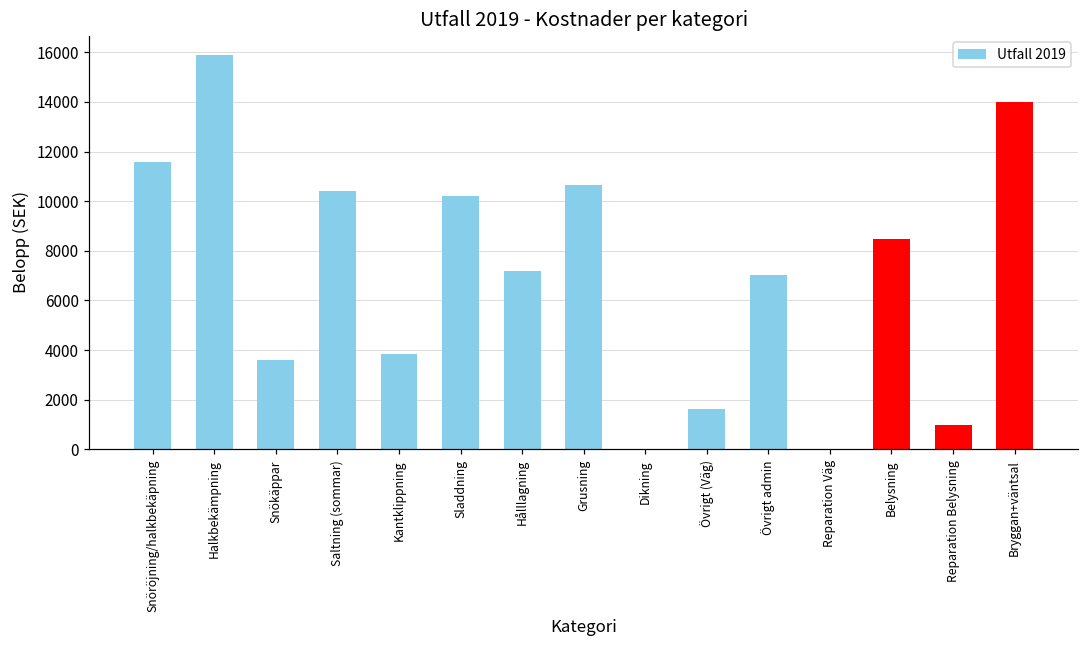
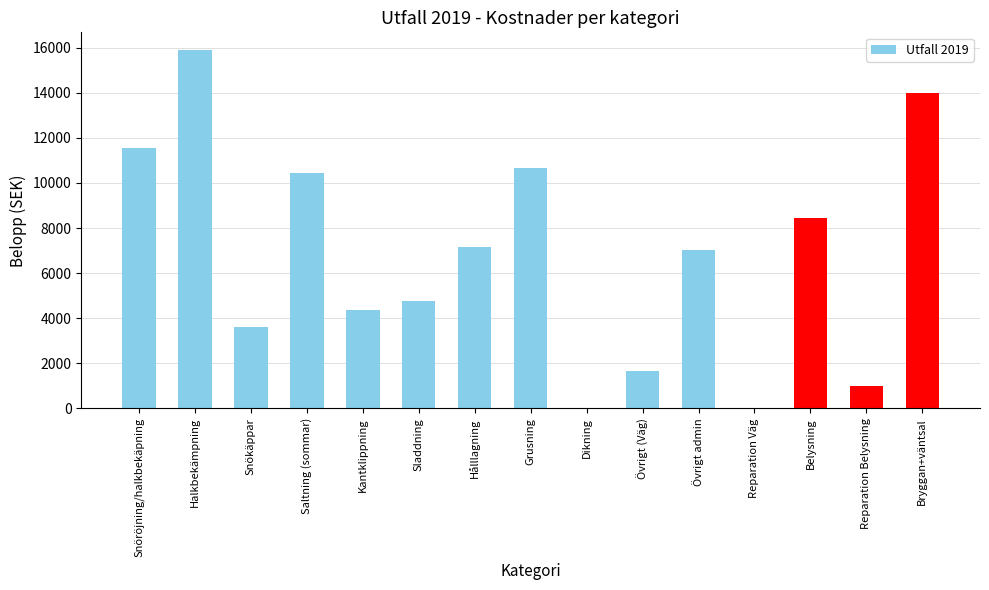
  {
    "Snöröjning/halkbekäpning": 11600,
    "Halkbekämpning": 15900,
    "Snökäppar": 3600,
    "Saltning (sommar)": 10400,
-   "Kantklippning": 3900,
-   "Sladdning": 10200,
+   "Kantklippning": 4400,
+   "Sladdning": 4800,
    "Hålllagning": 7200,
    "Grusning": 10600,
    "Dikning": 0,
    "Övrigt (Väg)": 1600,
    "Övrigt admin": 7000,
    "Reparation Väg": 0,
    "Belysning": 8500,
    "Reparation Belysning": 1000,
    "Bryggan+väntsal": 14000
  }
